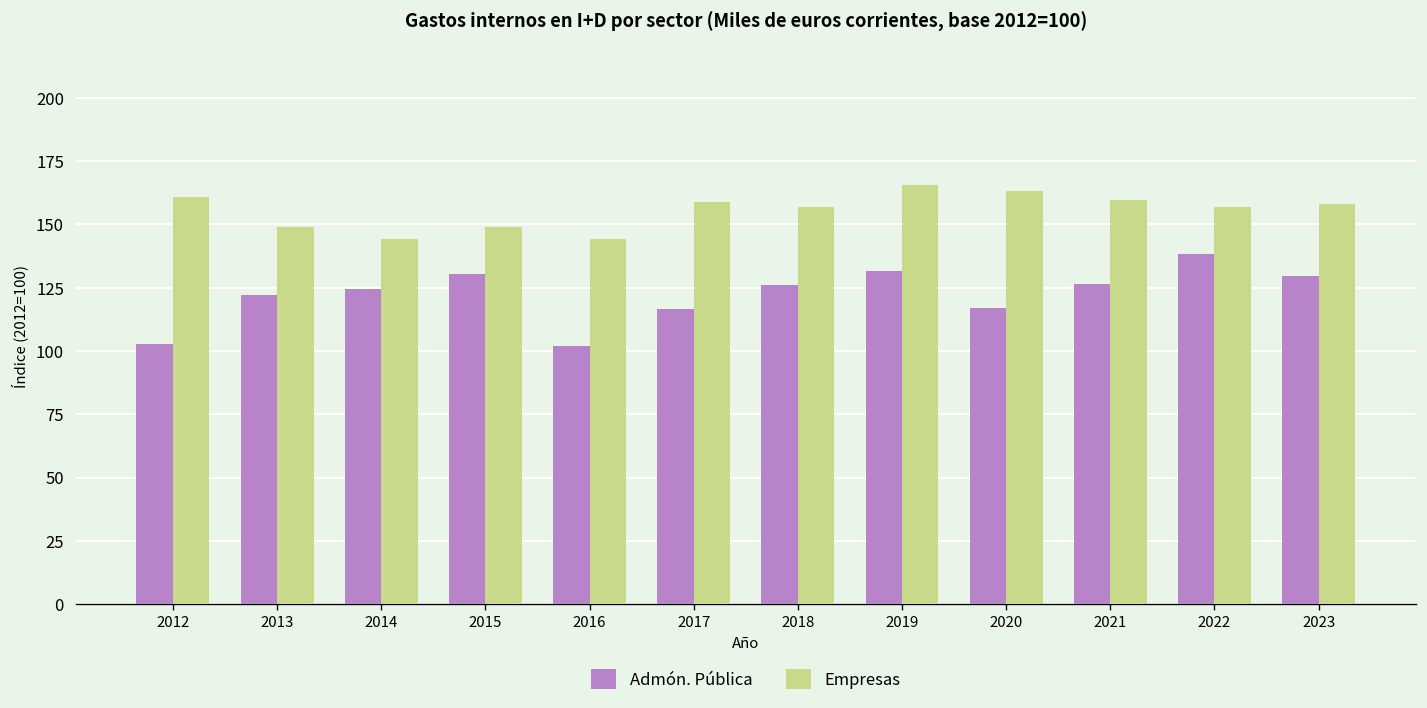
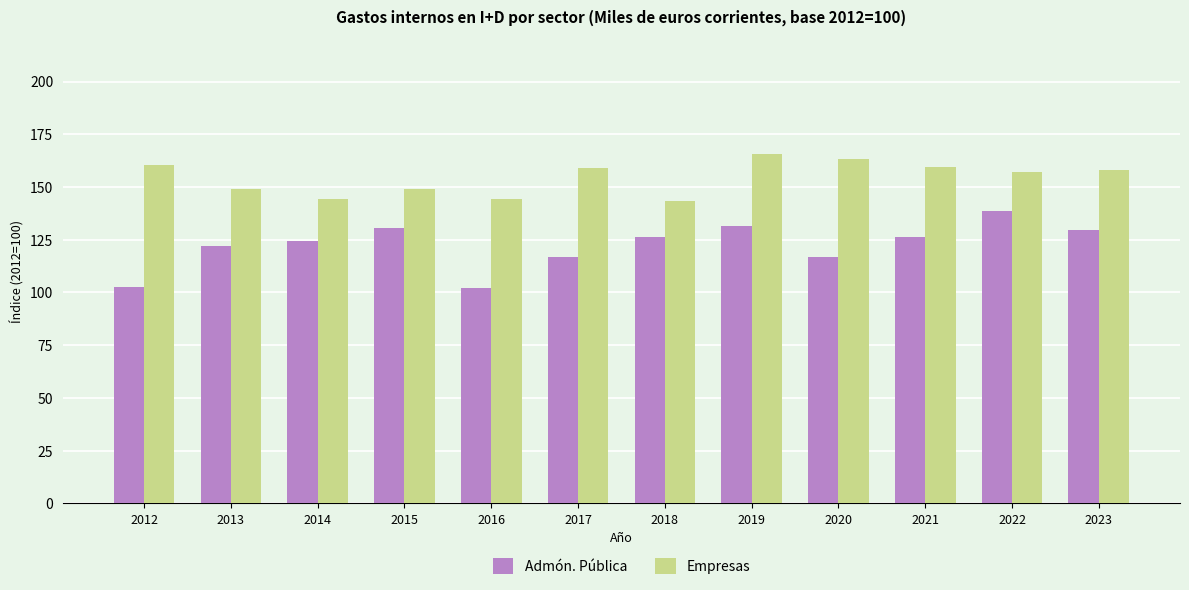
  {
    "Admón. Pública": {
      "2012": 103,
      "2013": 122,
      "2014": 124,
      "2015": 131,
      "2016": 102,
      "2017": 117,
      "2018": 126,
      "2019": 132,
      "2020": 117,
      "2021": 126,
      "2022": 138,
      "2023": 130
    },
    "Empresas": {
      "2012": 161,
      "2013": 149,
      "2014": 144,
      "2015": 149,
      "2016": 144,
      "2017": 159,
-     "2018": 157,
+     "2018": 143,
      "2019": 166,
      "2020": 163,
      "2021": 160,
      "2022": 157,
      "2023": 158
    }
  }
